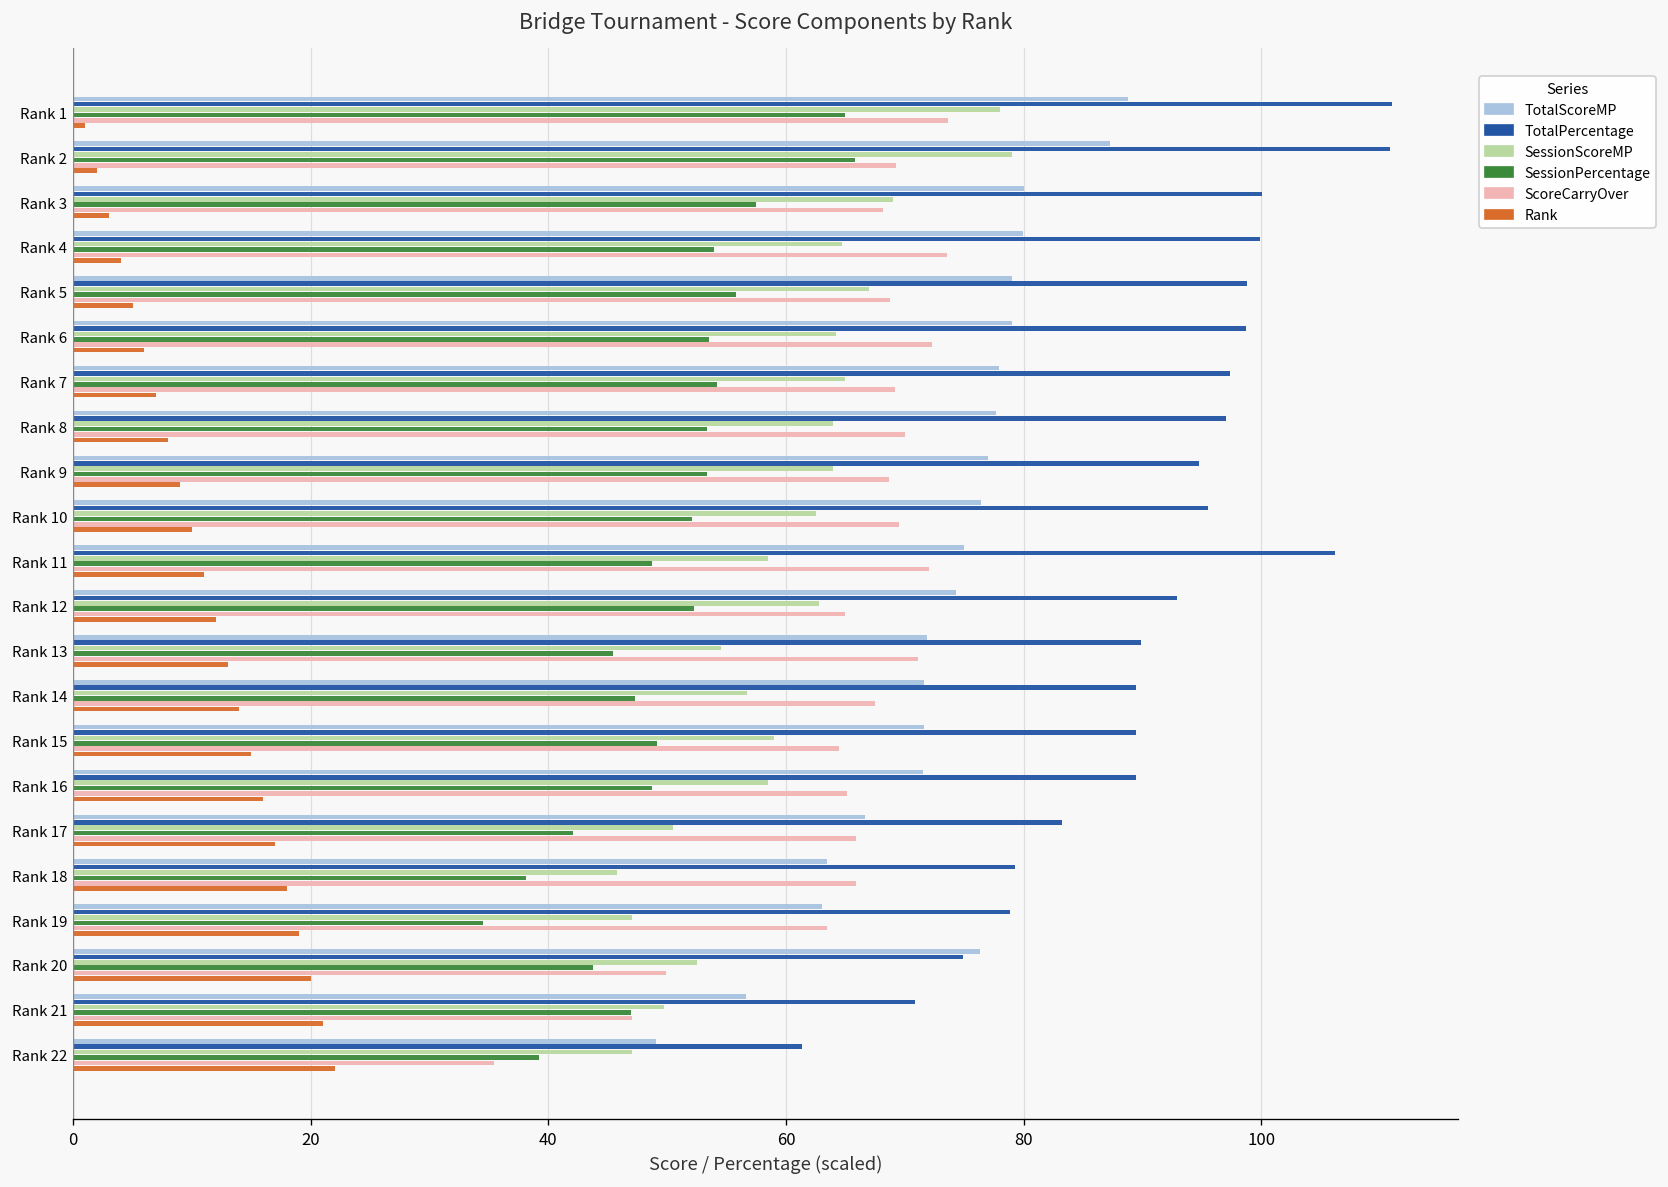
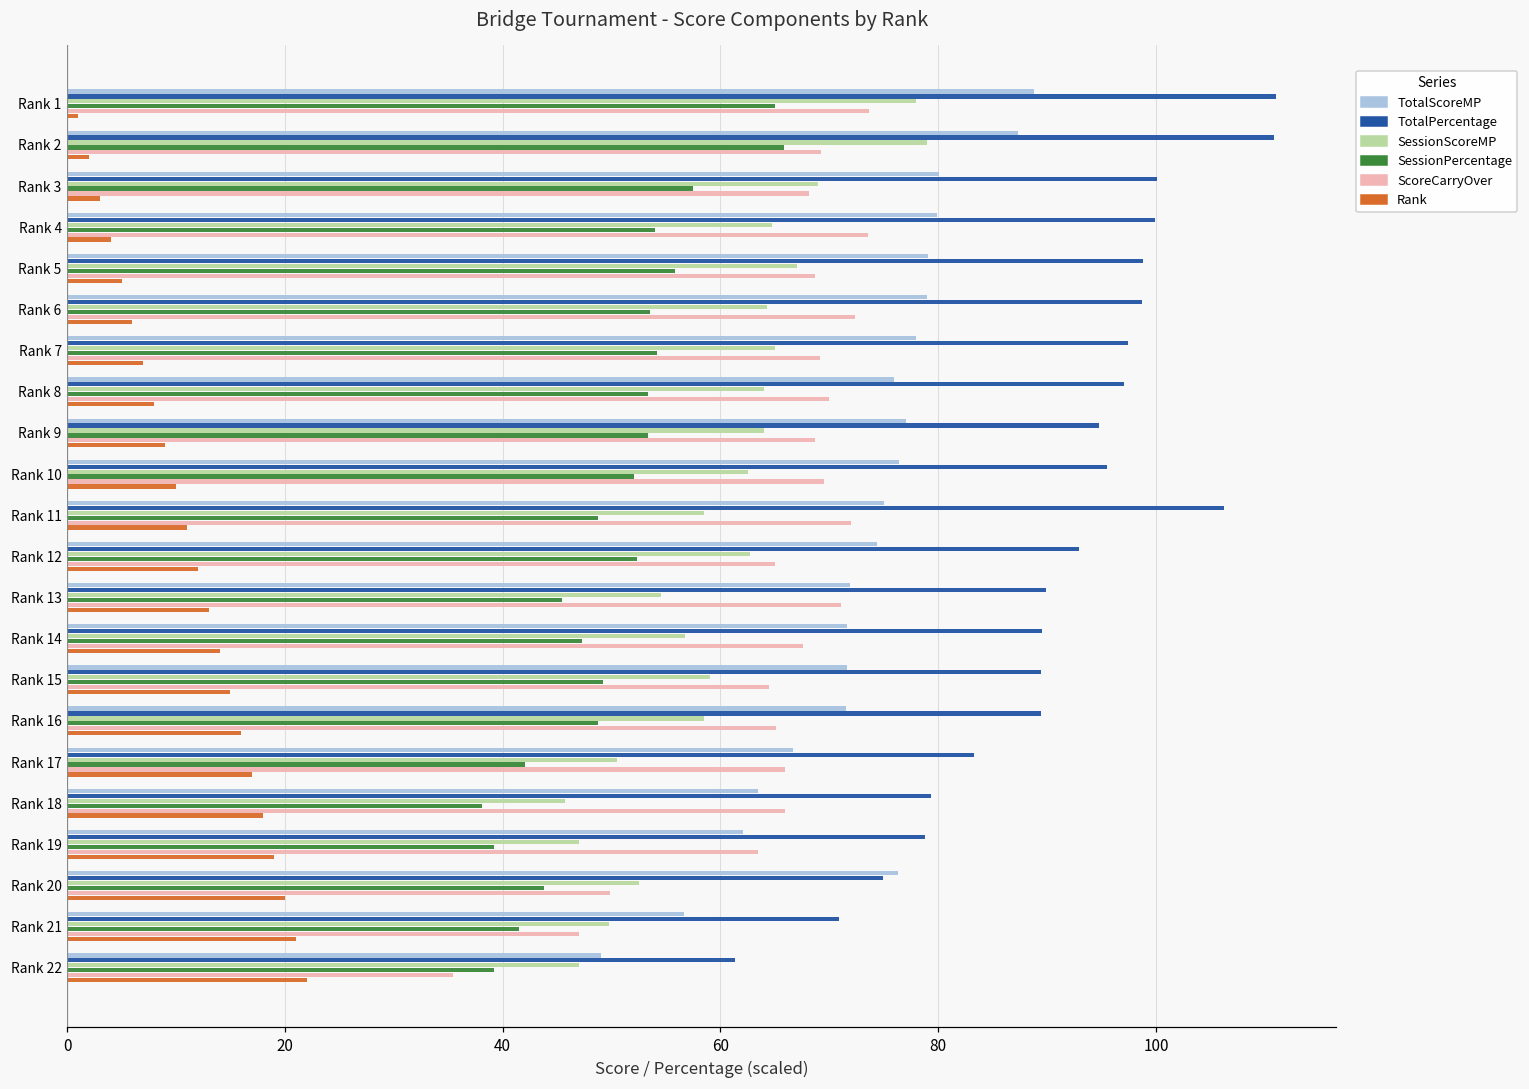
  {
    "TotalScoreMP": {
      "Rank 1": 89,
      "Rank 2": 87,
      "Rank 3": 80,
      "Rank 4": 80,
      "Rank 5": 79,
      "Rank 6": 79,
      "Rank 7": 78,
-     "Rank 8": 78,
+     "Rank 8": 76,
      "Rank 9": 77,
      "Rank 10": 76,
      "Rank 11": 75,
      "Rank 12": 74,
      "Rank 13": 72,
      "Rank 14": 72,
      "Rank 15": 72,
      "Rank 16": 72,
      "Rank 17": 67,
      "Rank 18": 63,
-     "Rank 19": 63,
+     "Rank 19": 62,
      "Rank 20": 76,
      "Rank 21": 57,
      "Rank 22": 49
    },
    "TotalPercentage": {
      "Rank 1": 111,
      "Rank 2": 111,
      "Rank 3": 100,
      "Rank 4": 100,
      "Rank 5": 99,
      "Rank 6": 99,
      "Rank 7": 97,
      "Rank 8": 97,
      "Rank 9": 95,
      "Rank 10": 96,
      "Rank 11": 106,
      "Rank 12": 93,
      "Rank 13": 90,
      "Rank 14": 90,
      "Rank 15": 89,
      "Rank 16": 89,
      "Rank 17": 83,
      "Rank 18": 79,
      "Rank 19": 79,
      "Rank 20": 75,
      "Rank 21": 71,
      "Rank 22": 61
    },
    "SessionScoreMP": {
      "Rank 1": 78,
      "Rank 2": 79,
      "Rank 3": 69,
      "Rank 4": 65,
      "Rank 5": 67,
      "Rank 6": 64,
      "Rank 7": 65,
      "Rank 8": 64,
      "Rank 9": 64,
      "Rank 10": 63,
      "Rank 11": 59,
      "Rank 12": 63,
      "Rank 13": 55,
      "Rank 14": 57,
      "Rank 15": 59,
      "Rank 16": 59,
      "Rank 17": 51,
      "Rank 18": 46,
      "Rank 19": 47,
      "Rank 20": 53,
      "Rank 21": 50,
      "Rank 22": 47
    },
    "SessionPercentage": {
      "Rank 1": 65,
      "Rank 2": 66,
      "Rank 3": 58,
      "Rank 4": 54,
      "Rank 5": 56,
      "Rank 6": 54,
      "Rank 7": 54,
      "Rank 8": 53,
      "Rank 9": 53,
      "Rank 10": 52,
      "Rank 11": 49,
      "Rank 12": 52,
      "Rank 13": 45,
      "Rank 14": 47,
      "Rank 15": 49,
      "Rank 16": 49,
      "Rank 17": 42,
      "Rank 18": 38,
-     "Rank 19": 35,
+     "Rank 19": 39,
      "Rank 20": 44,
-     "Rank 21": 47,
+     "Rank 21": 41,
      "Rank 22": 39
    },
    "ScoreCarryOver": {
      "Rank 1": 74,
      "Rank 2": 69,
      "Rank 3": 68,
      "Rank 4": 74,
      "Rank 5": 69,
      "Rank 6": 72,
      "Rank 7": 69,
      "Rank 8": 70,
      "Rank 9": 69,
      "Rank 10": 69,
      "Rank 11": 72,
      "Rank 12": 65,
      "Rank 13": 71,
      "Rank 14": 68,
      "Rank 15": 64,
      "Rank 16": 65,
      "Rank 17": 66,
      "Rank 18": 66,
      "Rank 19": 63,
      "Rank 20": 50,
      "Rank 21": 47,
      "Rank 22": 35
    },
    "Rank": {
      "Rank 1": 1,
      "Rank 2": 2,
      "Rank 3": 3,
      "Rank 4": 4,
      "Rank 5": 5,
      "Rank 6": 6,
      "Rank 7": 7,
      "Rank 8": 8,
      "Rank 9": 9,
      "Rank 10": 10,
      "Rank 11": 11,
      "Rank 12": 12,
      "Rank 13": 13,
      "Rank 14": 14,
      "Rank 15": 15,
      "Rank 16": 16,
      "Rank 17": 17,
      "Rank 18": 18,
      "Rank 19": 19,
      "Rank 20": 20,
      "Rank 21": 21,
      "Rank 22": 22
    }
  }
